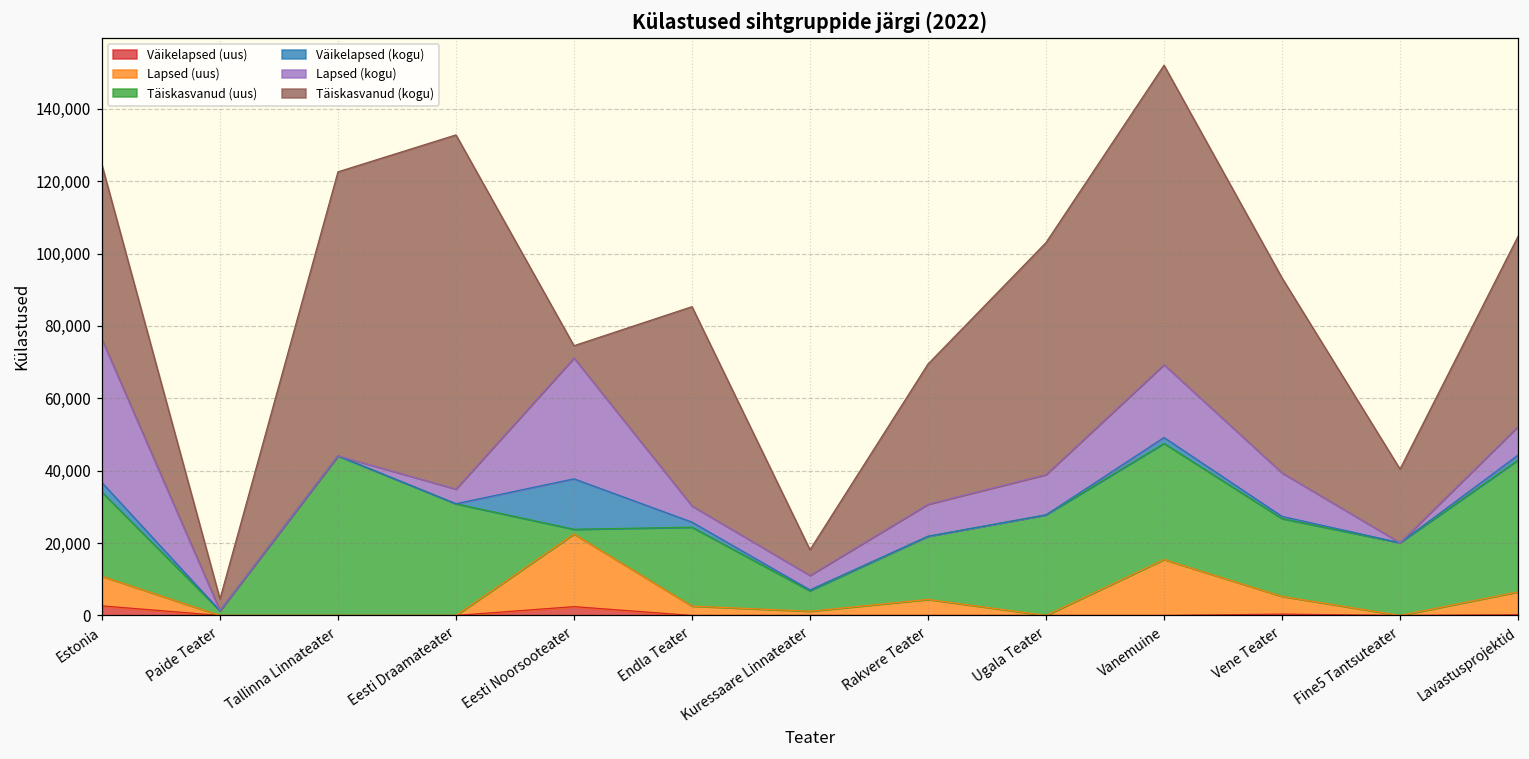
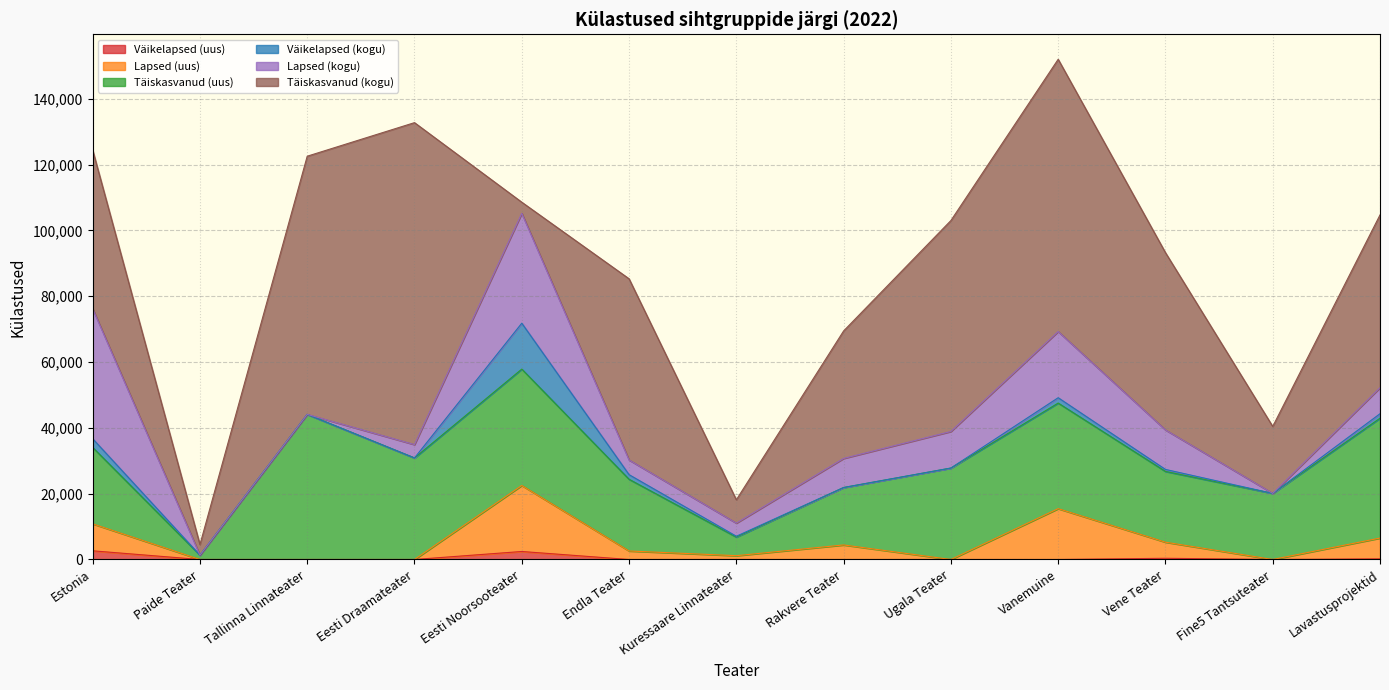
  {
    "Väikelapsed (uus)": {
      "Estonia": "3,000",
      "Eesti Noorsooteater": "2,000",
      "Endla Teater": "0",
      "Kuressaare Linnateater": "0",
      "Rakvere Teater": "0",
      "Vanemuine": "0",
      "Vene Teater": "0",
      "Lavastusprojektid": "0"
    },
    "Lapsed (uus)": {
      "Estonia": "8,000",
      "Eesti Noorsooteater": "20,000",
      "Endla Teater": "3,000",
      "Kuressaare Linnateater": "1,000",
      "Rakvere Teater": "4,000",
      "Vanemuine": "15,000",
      "Vene Teater": "5,000",
      "Lavastusprojektid": "6,000"
    },
    "Täiskasvanud (uus)": {
      "Estonia": "23,000",
-     "Eesti Noorsooteater": "1,000",
+     "Eesti Noorsooteater": "35,000",
      "Endla Teater": "22,000",
      "Vanemuine": "32,000",
      "Lavastusprojektid": "36,000"
    },
    "Väikelapsed (kogu)": {
      "Estonia": "3,000",
      "Eesti Noorsooteater": "14,000",
      "Endla Teater": "1,000",
      "Vanemuine": "2,000",
      "Lavastusprojektid": "1,000"
    },
    "Lapsed (kogu)": {
      "Estonia": "40,000",
      "Eesti Draamateater": "4,000",
      "Eesti Noorsooteater": "33,000",
      "Endla Teater": "4,000",
      "Kuressaare Linnateater": "4,000",
      "Rakvere Teater": "9,000",
      "Ugala Teater": "11,000",
      "Vanemuine": "20,000",
      "Vene Teater": "12,000",
      "Lavastusprojektid": "8,000"
    },
    "Täiskasvanud (kogu)": {
      "Estonia": "48,000",
      "Paide Teater": "3,000",
      "Tallinna Linnateater": "78,000",
      "Eesti Draamateater": "98,000",
      "Eesti Noorsooteater": "3,000",
      "Endla Teater": "55,000",
      "Kuressaare Linnateater": "7,000",
      "Rakvere Teater": "39,000",
      "Ugala Teater": "64,000",
      "Vanemuine": "83,000",
      "Vene Teater": "54,000",
      "Fine5 Tantsuteater": "20,000",
      "Lavastusprojektid": "53,000"
    }
  }
